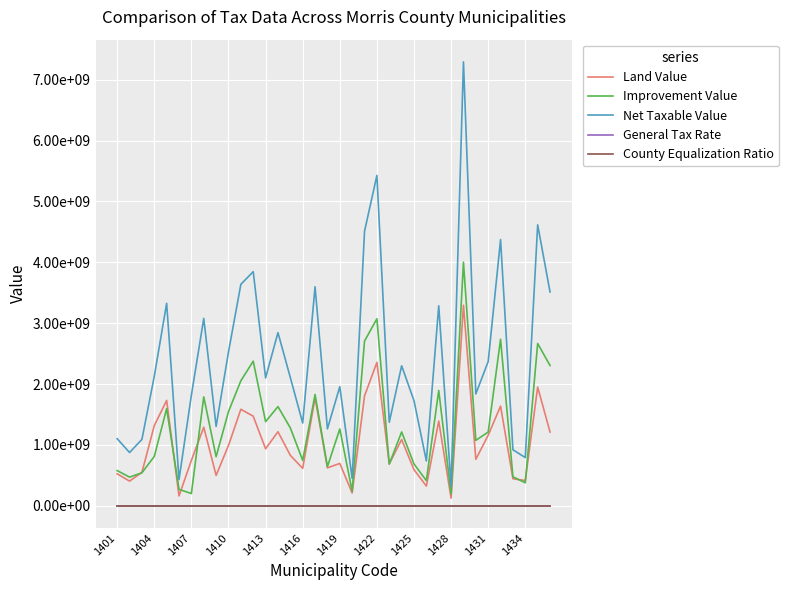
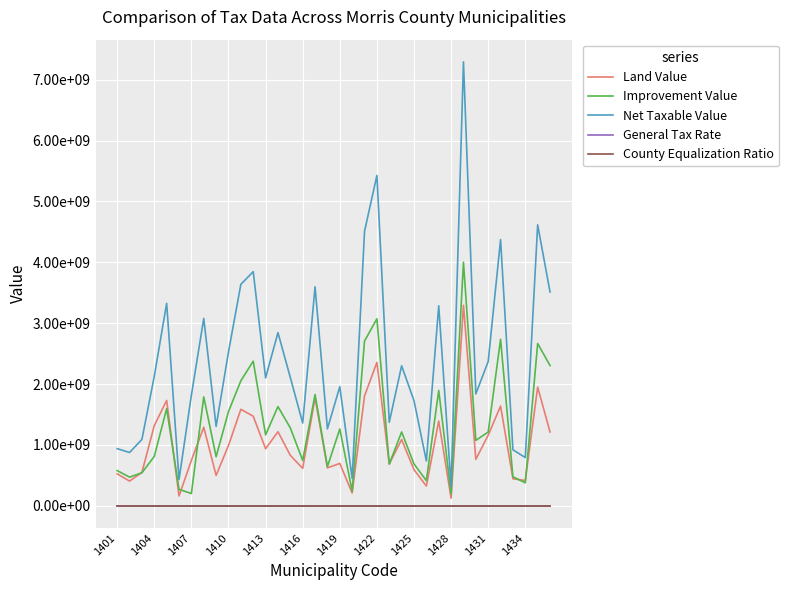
  {
    "Land Value": {
      "1401": 500000000,
      "1404": 1300000000,
      "1407": 700000000,
      "1410": 1000000000,
      "1413": 900000000,
      "1416": 600000000,
      "1419": 700000000,
      "1422": 2400000000,
      "1425": 600000000,
      "1428": 100000000,
      "1431": 1200000000
    },
    "Improvement Value": {
      "1401": 600000000,
      "1404": 800000000,
      "1407": 200000000,
      "1410": 1500000000,
-     "1413": 1400000000,
+     "1413": 1200000000,
      "1416": 700000000,
      "1419": 1300000000,
      "1422": 3100000000,
      "1425": 700000000,
      "1428": 200000000,
      "1431": 1200000000
    },
    "Net Taxable Value": {
-     "1401": 1100000000,
+     "1401": 900000000,
      "1404": 2100000000,
      "1407": 1800000000,
      "1410": 2500000000,
      "1413": 2100000000,
      "1416": 1400000000,
      "1419": 2000000000,
      "1422": 5400000000,
      "1425": 1700000000,
      "1428": 300000000,
      "1431": 2400000000,
      "1434": 800000000
    },
    "County Equalization Ratio": {
      "1401": 0,
      "1404": 0,
      "1407": 0,
      "1410": 0,
      "1413": 0,
      "1416": 0,
      "1419": 0,
      "1422": 0,
      "1425": 0,
      "1428": 0,
      "1431": 0,
      "1434": 0
    }
  }
